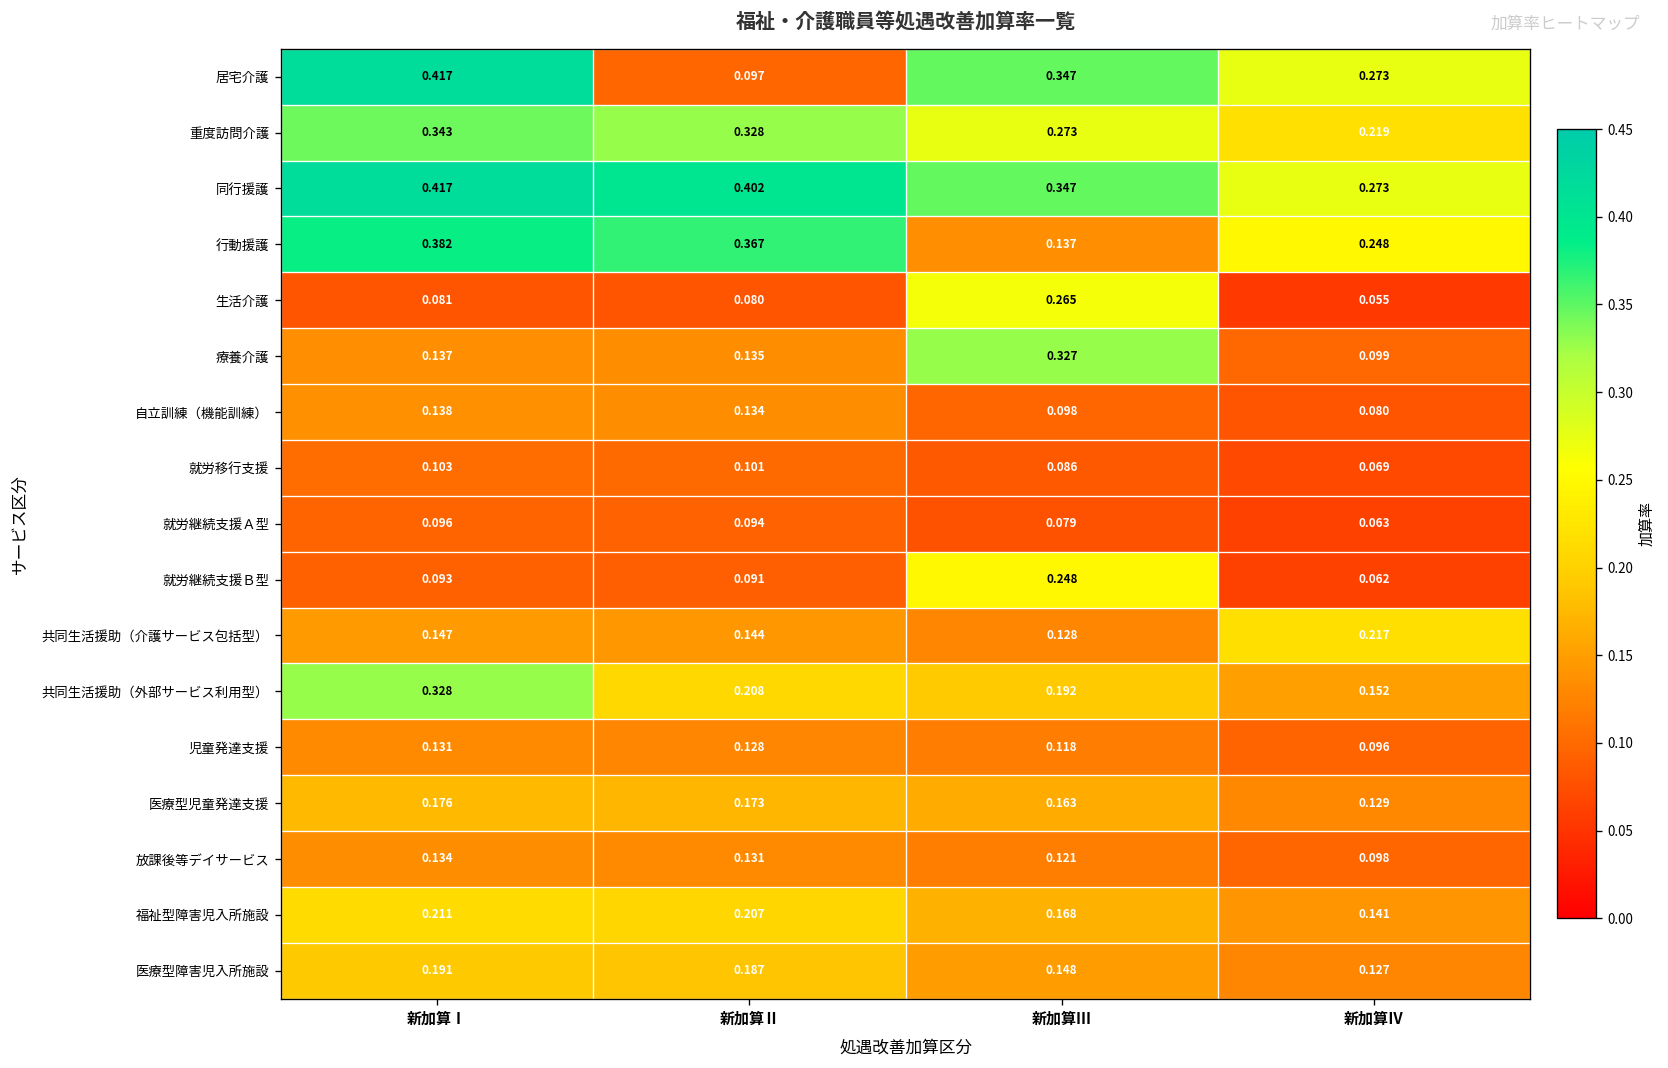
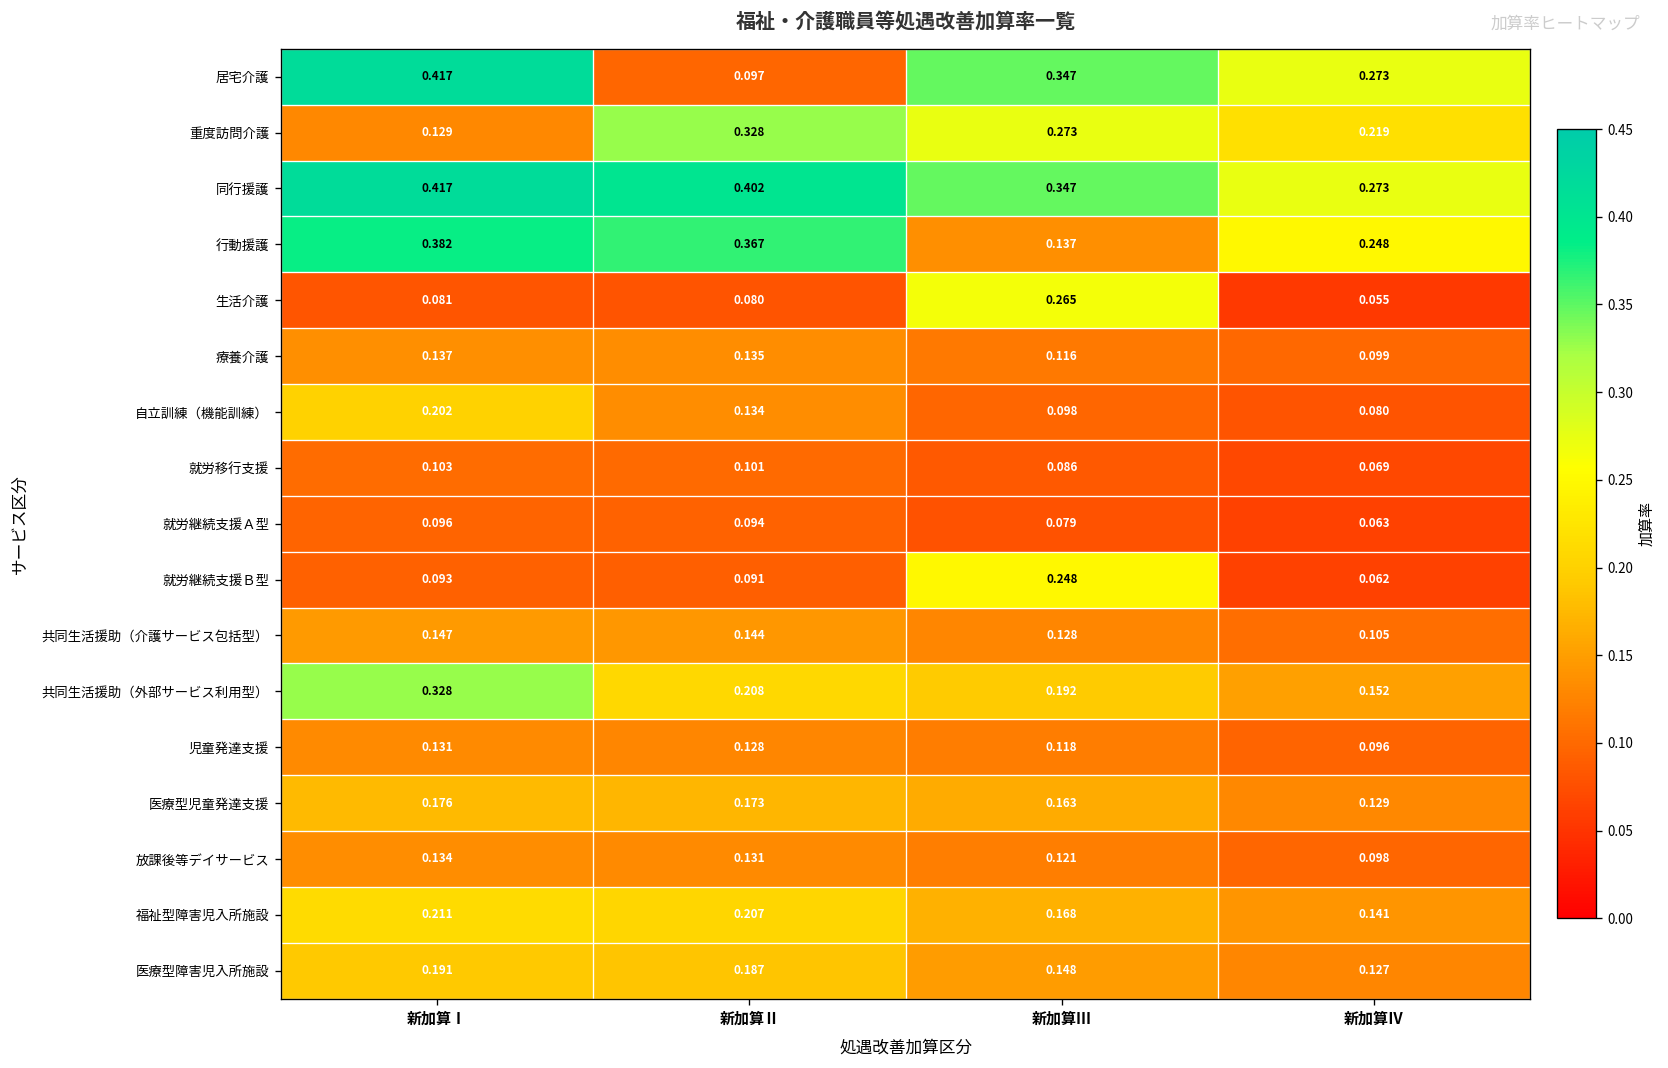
  {
    "居宅介護": {
      "新加算Ⅰ": 0.417,
      "新加算Ⅱ": 0.097,
      "新加算Ⅲ": 0.347,
      "新加算Ⅳ": 0.273
    },
    "重度訪問介護": {
-     "新加算Ⅰ": 0.343,
+     "新加算Ⅰ": 0.129,
      "新加算Ⅱ": 0.328,
      "新加算Ⅲ": 0.273,
      "新加算Ⅳ": 0.219
    },
    "同行援護": {
      "新加算Ⅰ": 0.417,
      "新加算Ⅱ": 0.402,
      "新加算Ⅲ": 0.347,
      "新加算Ⅳ": 0.273
    },
    "行動援護": {
      "新加算Ⅰ": 0.382,
      "新加算Ⅱ": 0.367,
      "新加算Ⅲ": 0.137,
      "新加算Ⅳ": 0.248
    },
    "生活介護": {
      "新加算Ⅰ": 0.081,
      "新加算Ⅱ": 0.080,
      "新加算Ⅲ": 0.265,
      "新加算Ⅳ": 0.055
    },
    "療養介護": {
      "新加算Ⅰ": 0.137,
      "新加算Ⅱ": 0.135,
-     "新加算Ⅲ": 0.327,
+     "新加算Ⅲ": 0.116,
      "新加算Ⅳ": 0.099
    },
    "自立訓練（機能訓練）": {
-     "新加算Ⅰ": 0.138,
+     "新加算Ⅰ": 0.202,
      "新加算Ⅱ": 0.134,
      "新加算Ⅲ": 0.098,
      "新加算Ⅳ": 0.080
    },
    "就労移行支援": {
      "新加算Ⅰ": 0.103,
      "新加算Ⅱ": 0.101,
      "新加算Ⅲ": 0.086,
      "新加算Ⅳ": 0.069
    },
    "就労継続支援Ａ型": {
      "新加算Ⅰ": 0.096,
      "新加算Ⅱ": 0.094,
      "新加算Ⅲ": 0.079,
      "新加算Ⅳ": 0.063
    },
    "就労継続支援Ｂ型": {
      "新加算Ⅰ": 0.093,
      "新加算Ⅱ": 0.091,
      "新加算Ⅲ": 0.248,
      "新加算Ⅳ": 0.062
    },
    "共同生活援助（介護サービス包括型）": {
      "新加算Ⅰ": 0.147,
      "新加算Ⅱ": 0.144,
      "新加算Ⅲ": 0.128,
-     "新加算Ⅳ": 0.217
+     "新加算Ⅳ": 0.105
    },
    "共同生活援助（外部サービス利用型）": {
      "新加算Ⅰ": 0.328,
      "新加算Ⅱ": 0.208,
      "新加算Ⅲ": 0.192,
      "新加算Ⅳ": 0.152
    },
    "児童発達支援": {
      "新加算Ⅰ": 0.131,
      "新加算Ⅱ": 0.128,
      "新加算Ⅲ": 0.118,
      "新加算Ⅳ": 0.096
    },
    "医療型児童発達支援": {
      "新加算Ⅰ": 0.176,
      "新加算Ⅱ": 0.173,
      "新加算Ⅲ": 0.163,
      "新加算Ⅳ": 0.129
    },
    "放課後等デイサービス": {
      "新加算Ⅰ": 0.134,
      "新加算Ⅱ": 0.131,
      "新加算Ⅲ": 0.121,
      "新加算Ⅳ": 0.098
    },
    "福祉型障害児入所施設": {
      "新加算Ⅰ": 0.211,
      "新加算Ⅱ": 0.207,
      "新加算Ⅲ": 0.168,
      "新加算Ⅳ": 0.141
    },
    "医療型障害児入所施設": {
      "新加算Ⅰ": 0.191,
      "新加算Ⅱ": 0.187,
      "新加算Ⅲ": 0.148,
      "新加算Ⅳ": 0.127
    }
  }
